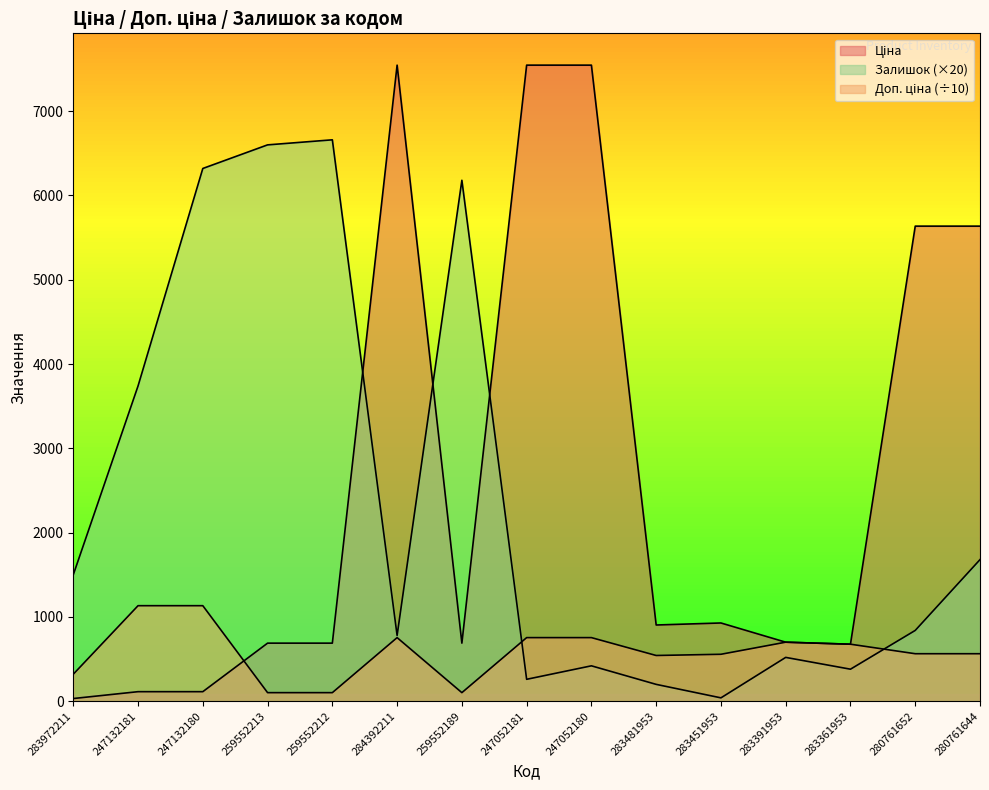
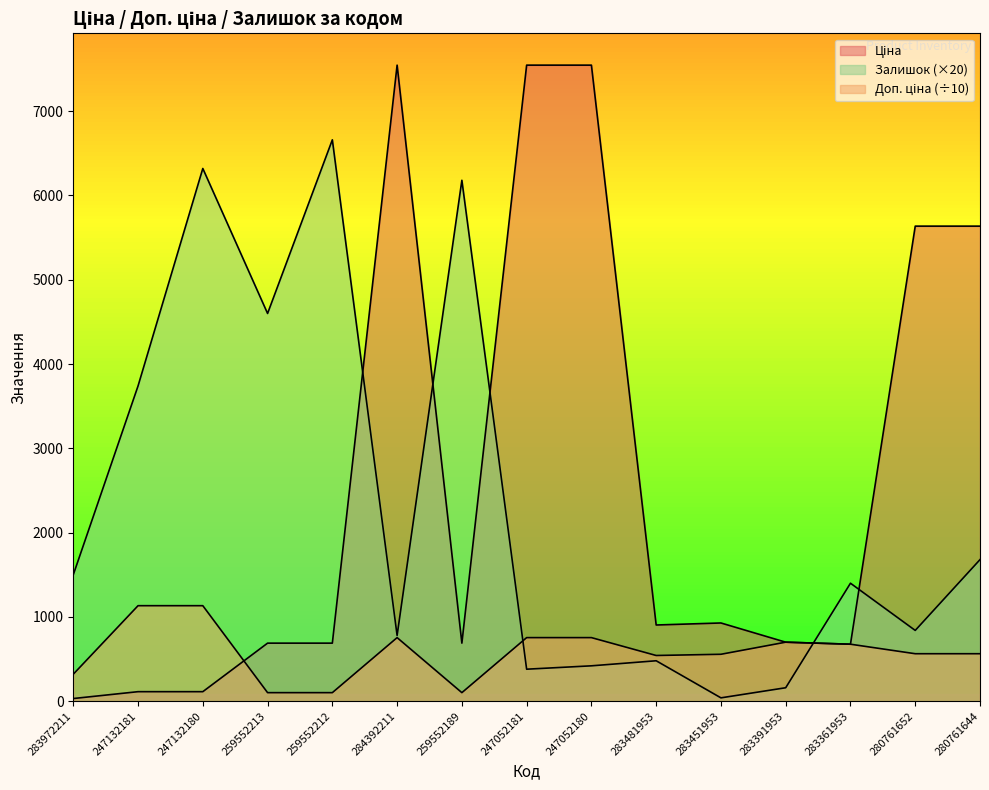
  {
    "Залишок (×20)": {
      "283972211": 1500,
      "247132181": 3700,
      "247132180": 6300,
-     "259552213": 6600,
+     "259552213": 4600,
      "259552212": 6700,
      "259552189": 6200,
-     "247052181": 300,
+     "247052181": 400,
      "247052180": 400,
-     "283481953": 200,
+     "283481953": 500,
      "283451953": 0,
-     "283391953": 500,
-     "283361953": 400,
+     "283391953": 200,
+     "283361953": 1400,
      "280761652": 800,
      "280761644": 1700
    }
  }
